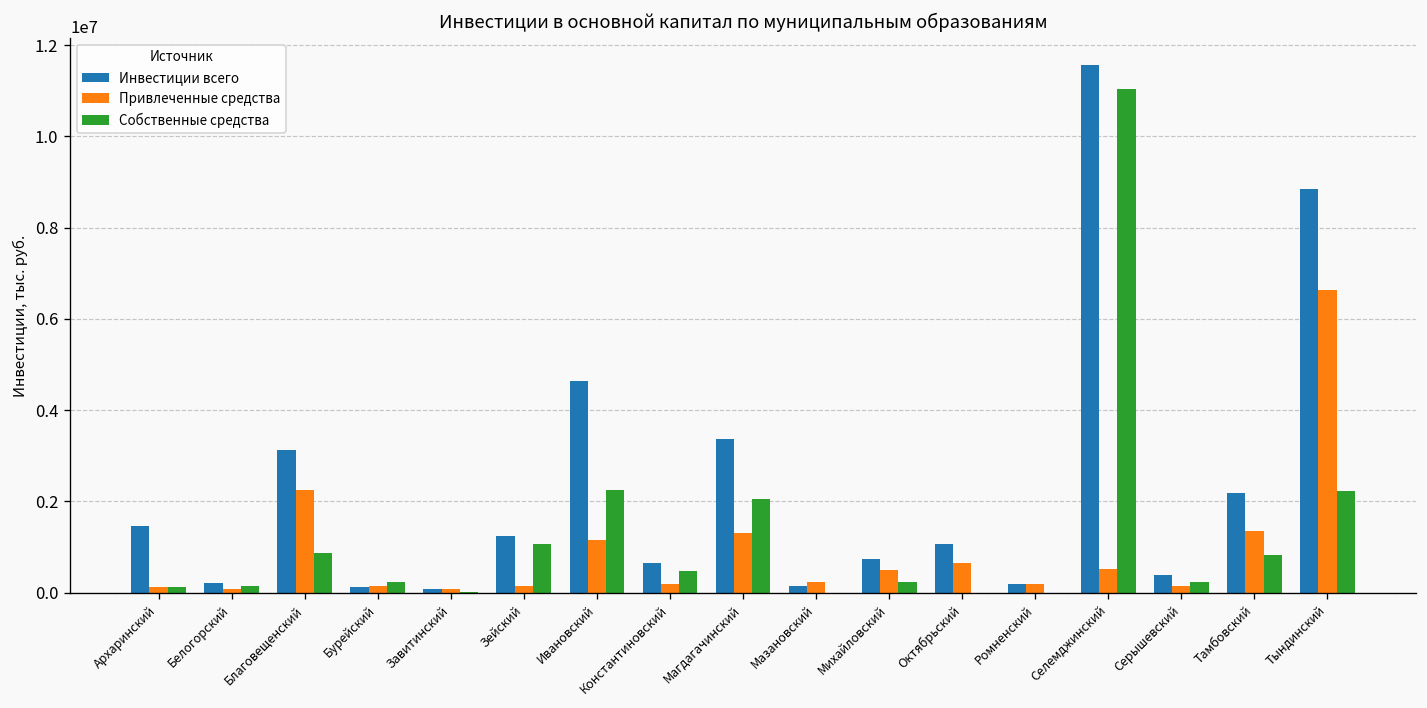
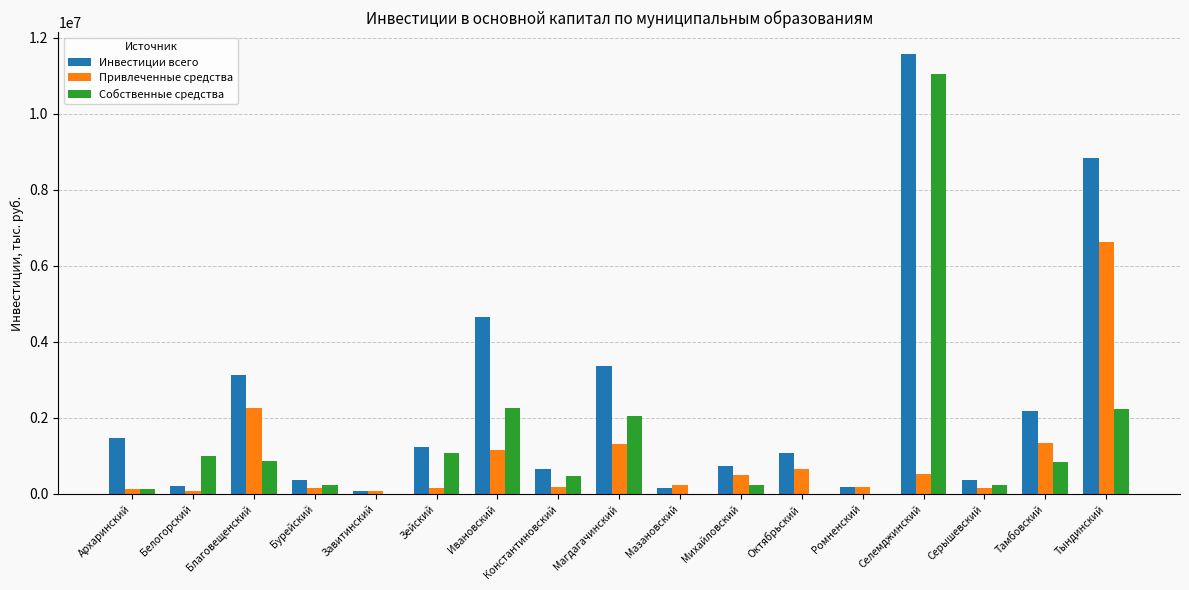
  {
    "Инвестиции всего": {
      "Архаринский": 1500000,
      "Белогорский": 200000,
      "Благовещенский": 3100000,
-     "Бурейский": 100000,
+     "Бурейский": 400000,
      "Завитинский": 100000,
      "Зейский": 1200000,
      "Ивановский": 4600000,
      "Константиновский": 600000,
      "Магдагачинский": 3400000,
      "Мазановский": 100000,
      "Михайловский": 700000,
      "Октябрьский": 1100000,
      "Ромненский": 200000,
      "Селемджинский": 11600000,
      "Серышевский": 400000,
      "Тамбовский": 2200000,
      "Тындинский": 8800000
    },
    "Привлеченные средства": {
      "Архаринский": 100000,
      "Белогорский": 100000,
      "Благовещенский": 2300000,
      "Бурейский": 100000,
      "Завитинский": 100000,
      "Зейский": 200000,
      "Ивановский": 1200000,
      "Константиновский": 200000,
      "Магдагачинский": 1300000,
      "Мазановский": 200000,
      "Михайловский": 500000,
      "Октябрьский": 600000,
      "Ромненский": 200000,
      "Селемджинский": 500000,
      "Серышевский": 200000,
      "Тамбовский": 1300000,
      "Тындинский": 6600000
    },
    "Собственные средства": {
      "Архаринский": 100000,
-     "Белогорский": 100000,
+     "Белогорский": 1000000,
      "Благовещенский": 900000,
      "Бурейский": 200000,
      "Зейский": 1100000,
      "Ивановский": 2300000,
      "Константиновский": 500000,
      "Магдагачинский": 2100000,
      "Мазановский": 0,
      "Михайловский": 200000,
      "Октябрьский": 0,
      "Ромненский": 0,
      "Селемджинский": 11000000,
      "Серышевский": 200000,
      "Тамбовский": 800000,
      "Тындинский": 2200000
    }
  }
